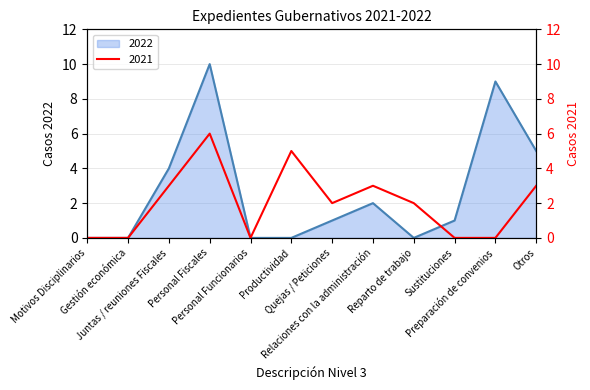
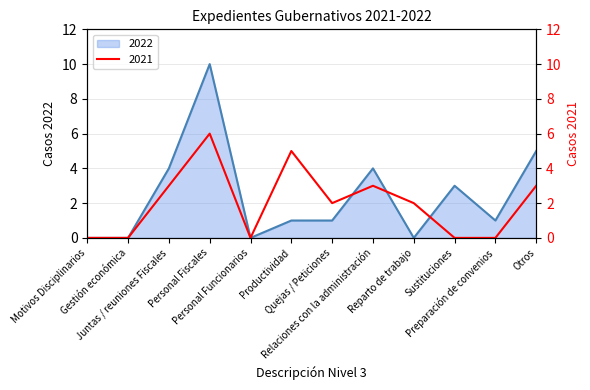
  {
    "2022": {
      "Motivos Disciplinarios": 0,
      "Gestión económica": 0,
      "Juntas / reuniones Fiscales": 4,
      "Personal Fiscales": 10,
      "Personal Funcionarios": 0,
-     "Productividad": 0,
+     "Productividad": 1,
      "Quejas / Peticiones": 1,
-     "Relaciones con la administración": 2,
+     "Relaciones con la administración": 4,
      "Reparto de trabajo": 0,
-     "Sustituciones": 1,
-     "Preparación de convenios": 9,
+     "Sustituciones": 3,
+     "Preparación de convenios": 1,
      "Otros": 5
    },
    "2021": {
      "Motivos Disciplinarios": 0.0,
      "Gestión económica": 0.0,
      "Juntas / reuniones Fiscales": 3.0,
      "Personal Fiscales": 6.0,
      "Personal Funcionarios": 0.0,
      "Productividad": 5.0,
      "Quejas / Peticiones": 2.0,
      "Relaciones con la administración": 3.0,
      "Reparto de trabajo": 2.0,
      "Sustituciones": 0.0,
      "Preparación de convenios": 0.0,
      "Otros": 3.0
    }
  }
